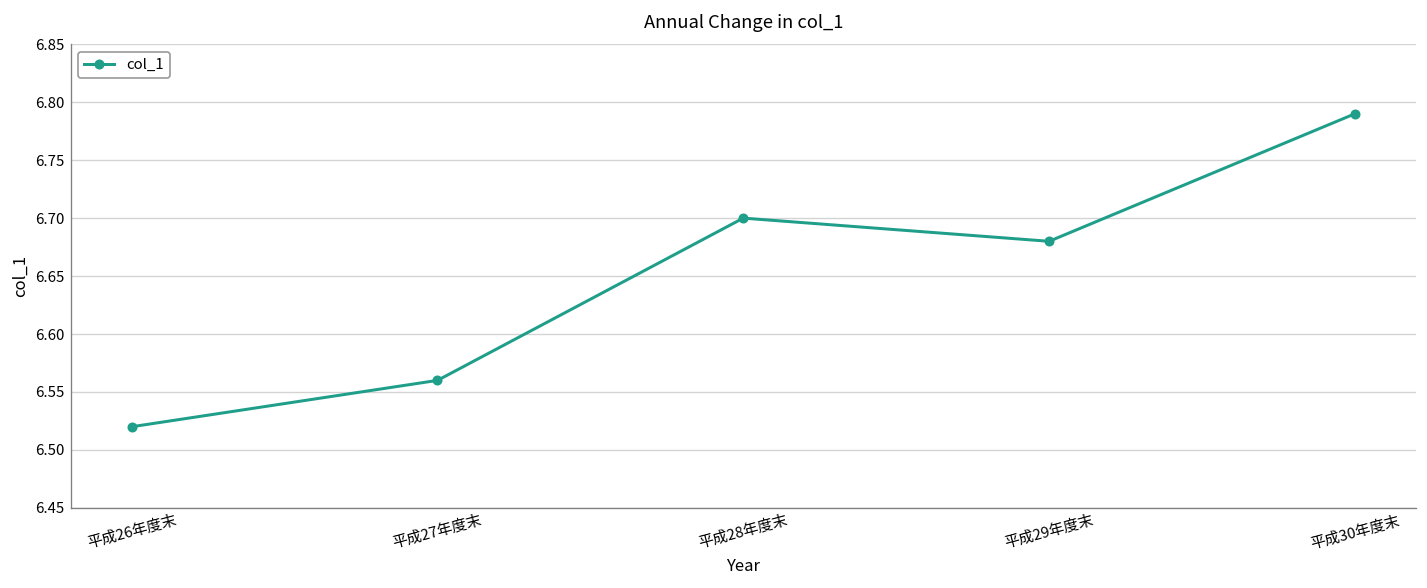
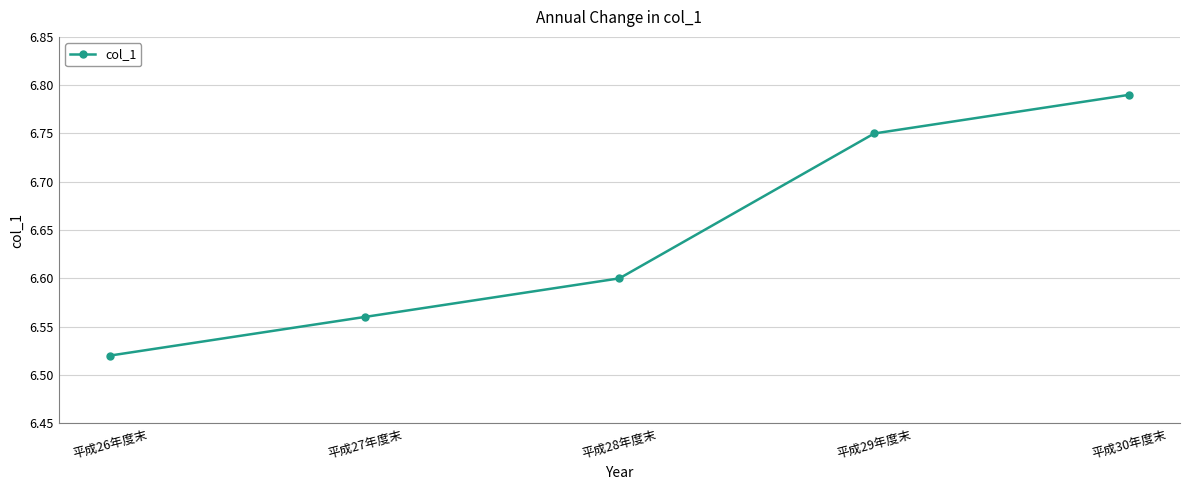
  {
    "平成26年度末": 6.52,
    "平成27年度末": 6.56,
-   "平成28年度末": 6.7,
-   "平成29年度末": 6.68,
+   "平成28年度末": 6.6,
+   "平成29年度末": 6.75,
    "平成30年度末": 6.79
  }
